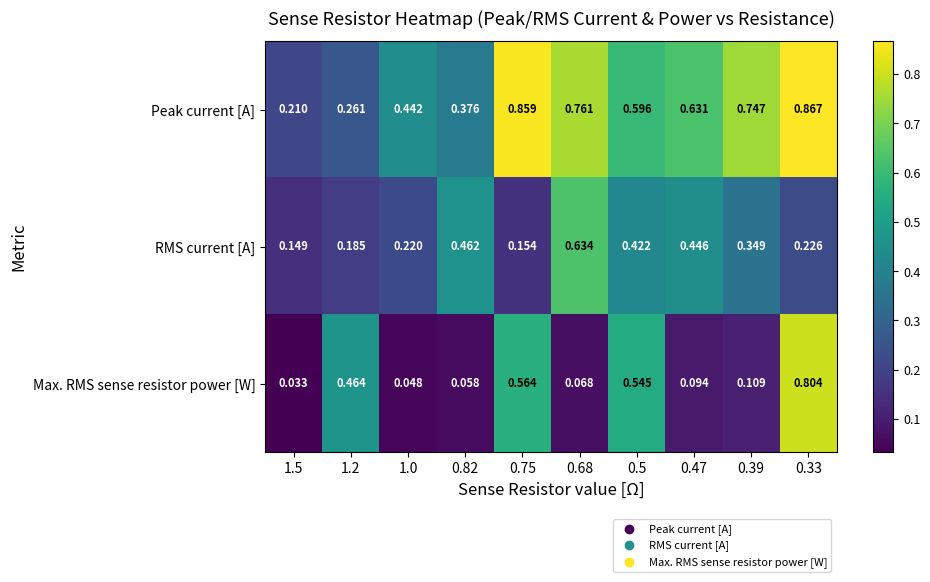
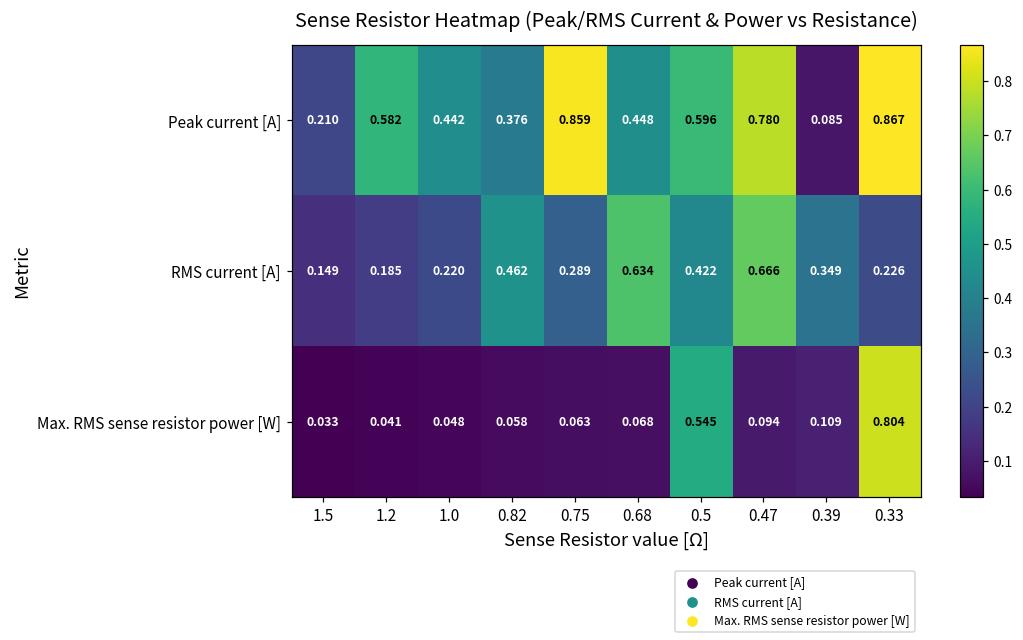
  {
    "Peak current [A]": {
      "1.5": 0.210,
-     "1.2": 0.261,
+     "1.2": 0.582,
      "1.0": 0.442,
      "0.82": 0.376,
      "0.75": 0.859,
-     "0.68": 0.761,
+     "0.68": 0.448,
      "0.5": 0.596,
-     "0.47": 0.631,
-     "0.39": 0.747,
+     "0.47": 0.780,
+     "0.39": 0.085,
      "0.33": 0.867
    },
    "RMS current [A]": {
      "1.5": 0.149,
      "1.2": 0.185,
      "1.0": 0.220,
      "0.82": 0.462,
-     "0.75": 0.154,
+     "0.75": 0.289,
      "0.68": 0.634,
      "0.5": 0.422,
-     "0.47": 0.446,
+     "0.47": 0.666,
      "0.39": 0.349,
      "0.33": 0.226
    },
    "Max. RMS sense resistor power [W]": {
      "1.5": 0.033,
-     "1.2": 0.464,
+     "1.2": 0.041,
      "1.0": 0.048,
      "0.82": 0.058,
-     "0.75": 0.564,
+     "0.75": 0.063,
      "0.68": 0.068,
      "0.5": 0.545,
      "0.47": 0.094,
      "0.39": 0.109,
      "0.33": 0.804
    }
  }
